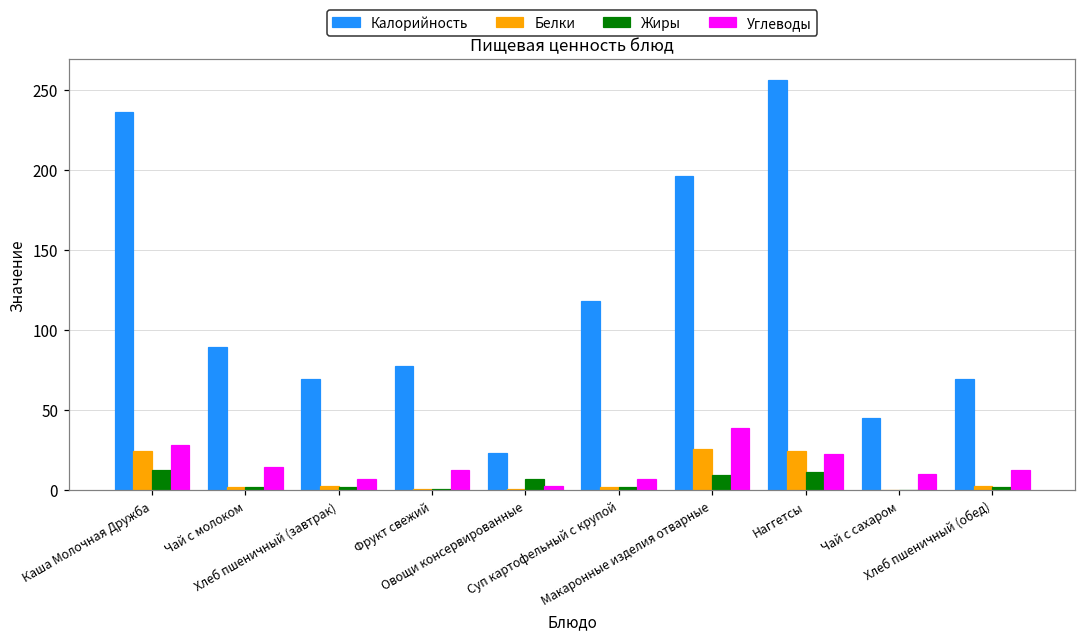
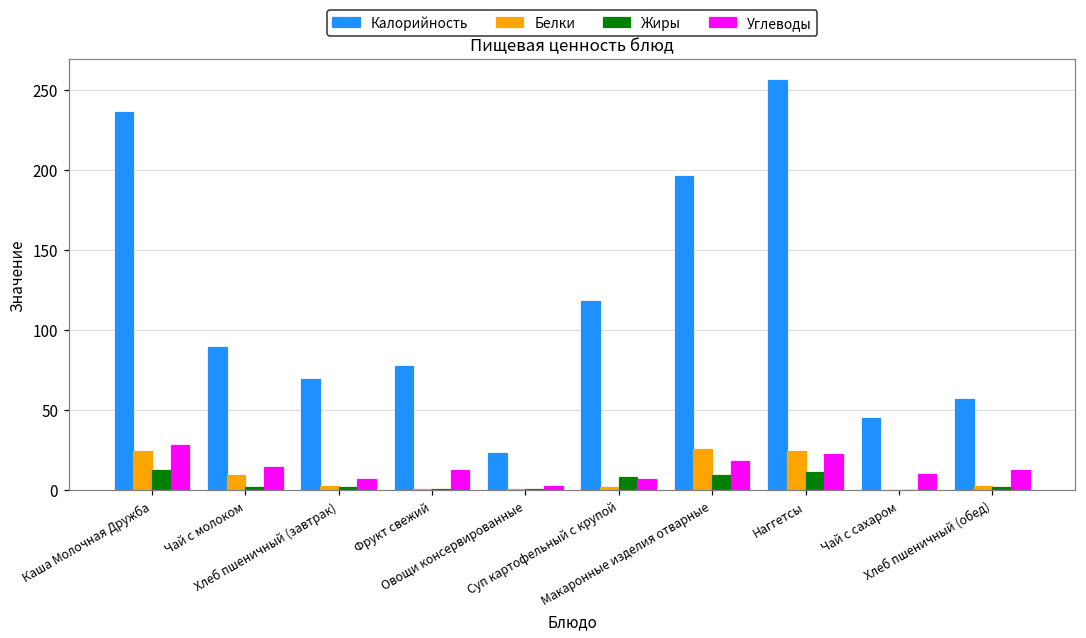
  {
    "Калорийность": {
      "Каша Молочная Дружба": 236,
      "Чай с молоком": 89,
      "Хлеб пшеничный (завтрак)": 69,
      "Фрукт свежий": 77,
      "Овощи консервированные": 23,
      "Суп картофельный с крупой": 118,
      "Макаронные изделия отварные": 196,
      "Наггетсы": 256,
      "Чай с сахаром": 45,
-     "Хлеб пшеничный (обед)": 69
+     "Хлеб пшеничный (обед)": 57
    },
    "Белки": {
      "Каша Молочная Дружба": 24,
-     "Чай с молоком": 2,
+     "Чай с молоком": 9,
      "Хлеб пшеничный (завтрак)": 2,
      "Макаронные изделия отварные": 25,
      "Наггетсы": 24,
      "Хлеб пшеничный (обед)": 2
    },
    "Жиры": {
      "Каша Молочная Дружба": 12,
      "Чай с молоком": 2,
      "Хлеб пшеничный (завтрак)": 2,
-     "Овощи консервированные": 7,
-     "Суп картофельный с крупой": 2,
+     "Овощи консервированные": 0,
+     "Суп картофельный с крупой": 8,
      "Макаронные изделия отварные": 9,
      "Наггетсы": 11,
      "Хлеб пшеничный (обед)": 2
    },
    "Углеводы": {
      "Каша Молочная Дружба": 28,
      "Чай с молоком": 14,
      "Хлеб пшеничный (завтрак)": 7,
      "Фрукт свежий": 12,
      "Овощи консервированные": 2,
      "Суп картофельный с крупой": 7,
-     "Макаронные изделия отварные": 38,
+     "Макаронные изделия отварные": 18,
      "Наггетсы": 22,
      "Чай с сахаром": 10,
      "Хлеб пшеничный (обед)": 12
    }
  }
